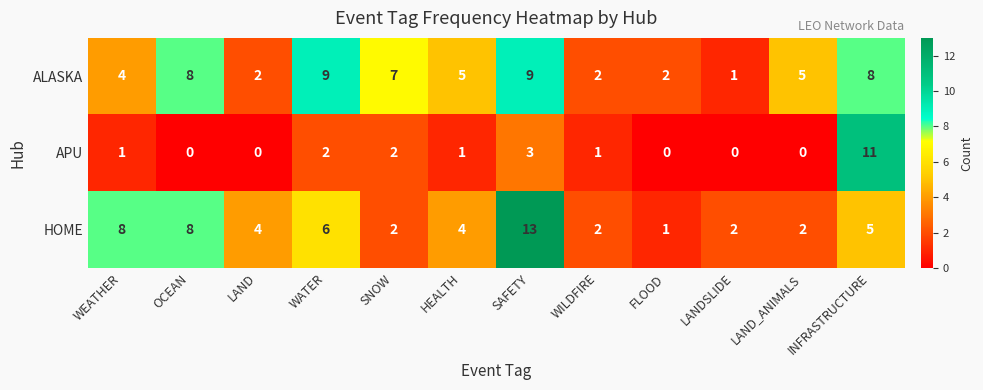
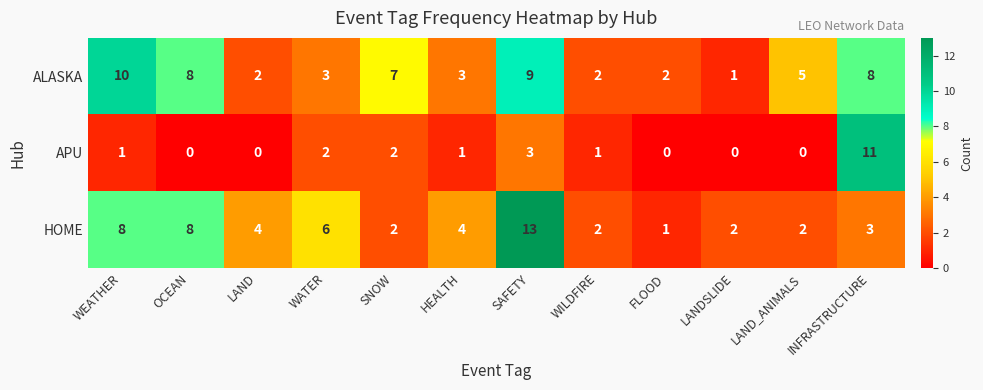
  {
    "ALASKA": {
-     "WEATHER": 4,
+     "WEATHER": 10,
      "OCEAN": 8,
      "LAND": 2,
-     "WATER": 9,
+     "WATER": 3,
      "SNOW": 7,
-     "HEALTH": 5,
+     "HEALTH": 3,
      "SAFETY": 9,
      "WILDFIRE": 2,
      "FLOOD": 2,
      "LANDSLIDE": 1,
      "LAND_ANIMALS": 5,
      "INFRASTRUCTURE": 8
    },
    "APU": {
      "WEATHER": 1,
      "OCEAN": 0,
      "LAND": 0,
      "WATER": 2,
      "SNOW": 2,
      "HEALTH": 1,
      "SAFETY": 3,
      "WILDFIRE": 1,
      "FLOOD": 0,
      "LANDSLIDE": 0,
      "LAND_ANIMALS": 0,
      "INFRASTRUCTURE": 11
    },
    "HOME": {
      "WEATHER": 8,
      "OCEAN": 8,
      "LAND": 4,
      "WATER": 6,
      "SNOW": 2,
      "HEALTH": 4,
      "SAFETY": 13,
      "WILDFIRE": 2,
      "FLOOD": 1,
      "LANDSLIDE": 2,
      "LAND_ANIMALS": 2,
-     "INFRASTRUCTURE": 5
+     "INFRASTRUCTURE": 3
    }
  }
